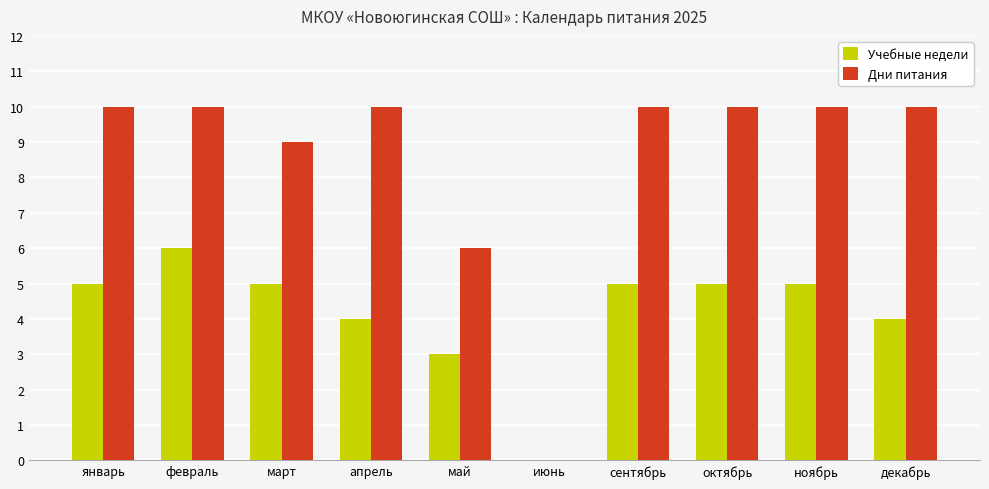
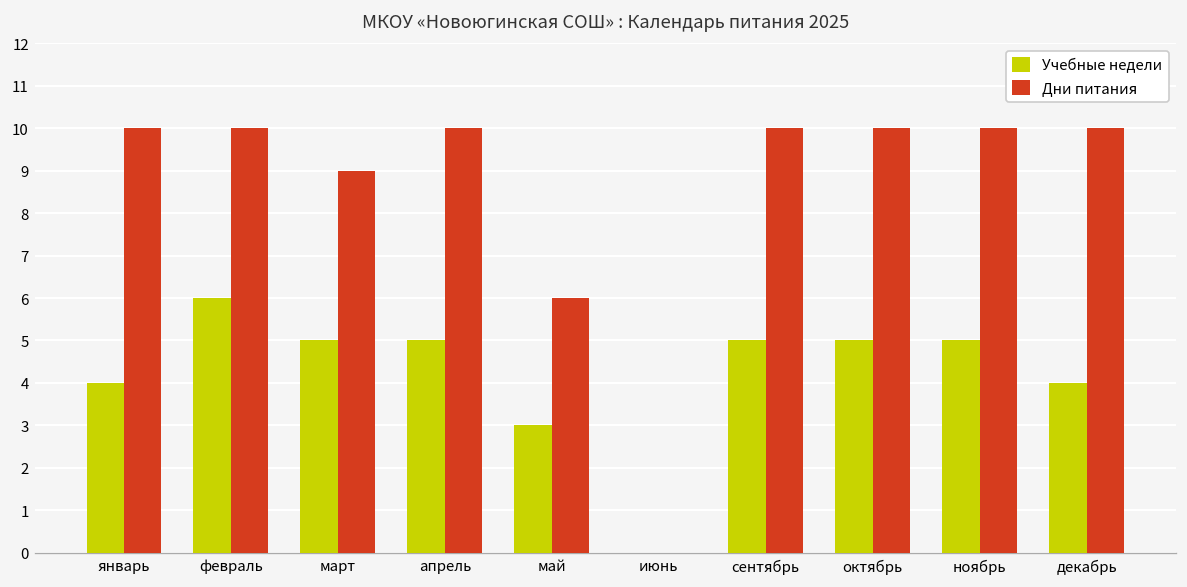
  {
    "Учебные недели": {
-     "январь": 5,
+     "январь": 4,
      "февраль": 6,
      "март": 5,
-     "апрель": 4,
+     "апрель": 5,
      "май": 3,
      "июнь": 0,
      "сентябрь": 5,
      "октябрь": 5,
      "ноябрь": 5,
      "декабрь": 4
    },
    "Дни питания": {
      "январь": 10,
      "февраль": 10,
      "март": 9,
      "апрель": 10,
      "май": 6,
      "июнь": 0,
      "сентябрь": 10,
      "октябрь": 10,
      "ноябрь": 10,
      "декабрь": 10
    }
  }
